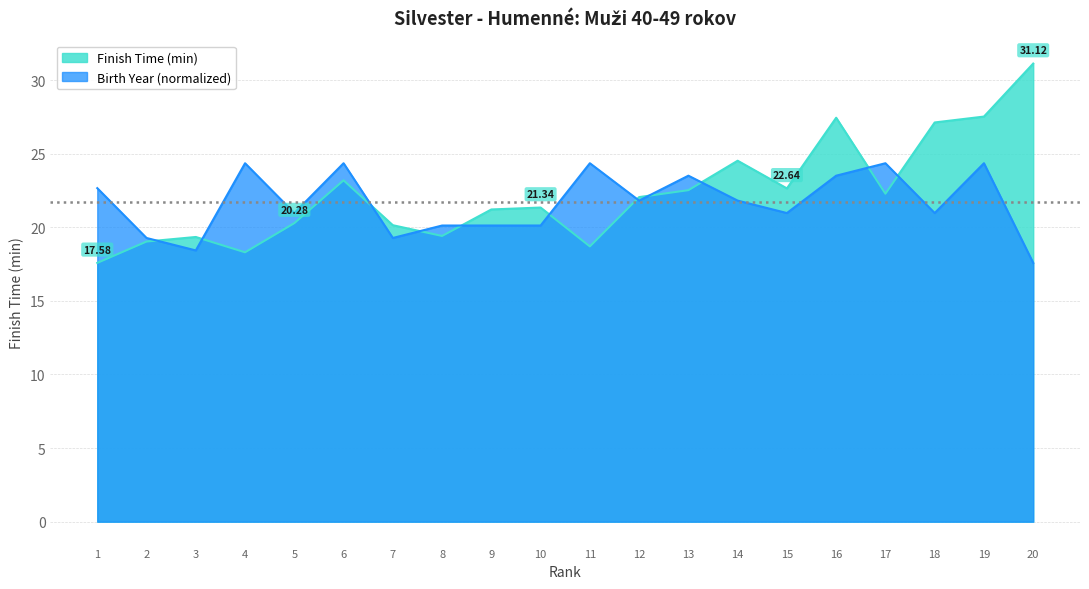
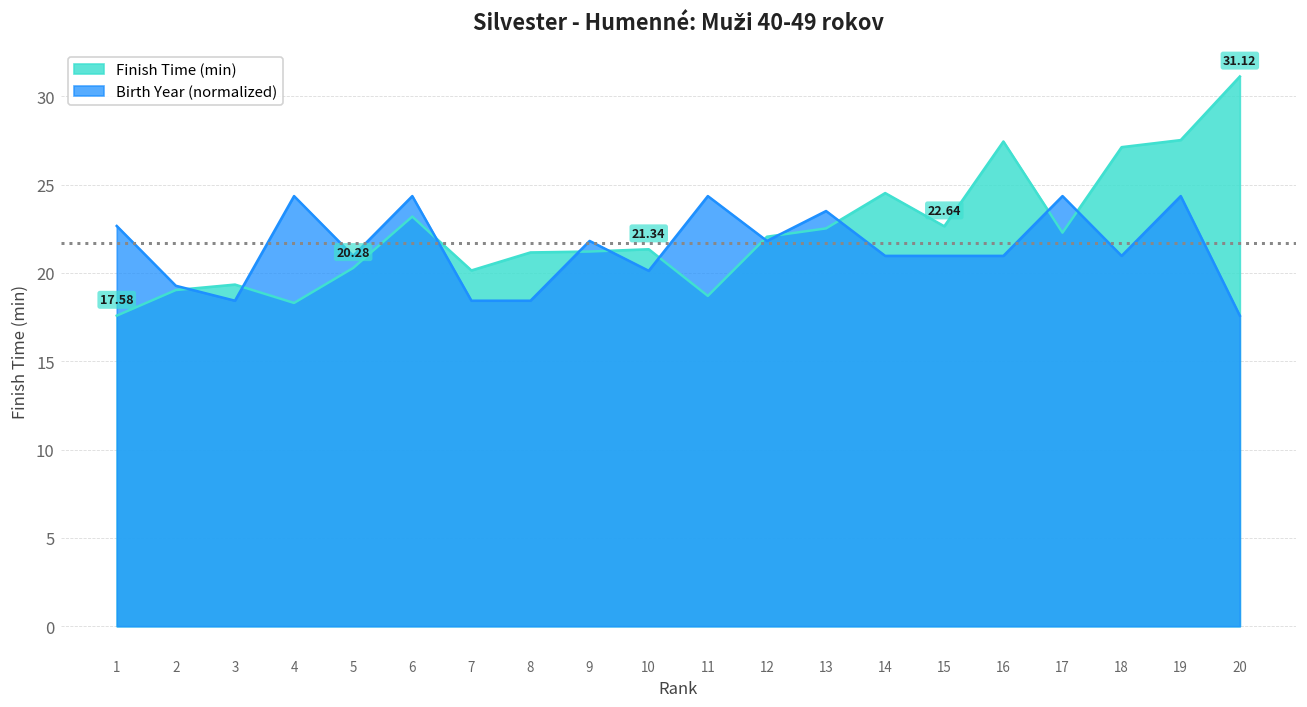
  {
    "Finish Time (min)": {
      "2": 19.0,
      "3": 19.3,
      "4": 18.3,
      "6": 23.2,
      "7": 20.1,
-     "8": 19.4,
+     "8": 21.2,
      "9": 21.2,
      "11": 18.7,
      "12": 22.1,
      "13": 22.5,
      "14": 24.5,
      "16": 27.4,
      "17": 22.3,
      "18": 27.1,
      "19": 27.5
    },
    "Birth Year (normalized)": {
      "1": 22.7,
      "2": 19.3,
      "3": 18.4,
      "4": 24.4,
      "6": 24.4,
-     "7": 19.3,
-     "8": 20.1,
-     "9": 20.1,
+     "7": 18.4,
+     "8": 18.4,
+     "9": 21.8,
      "10": 20.1,
      "11": 24.4,
      "12": 21.8,
      "13": 23.5,
-     "14": 21.8,
+     "14": 21.0,
      "15": 21.0,
-     "16": 23.5,
+     "16": 21.0,
      "17": 24.4,
      "18": 21.0,
      "19": 24.4,
      "20": 17.6
    }
  }
